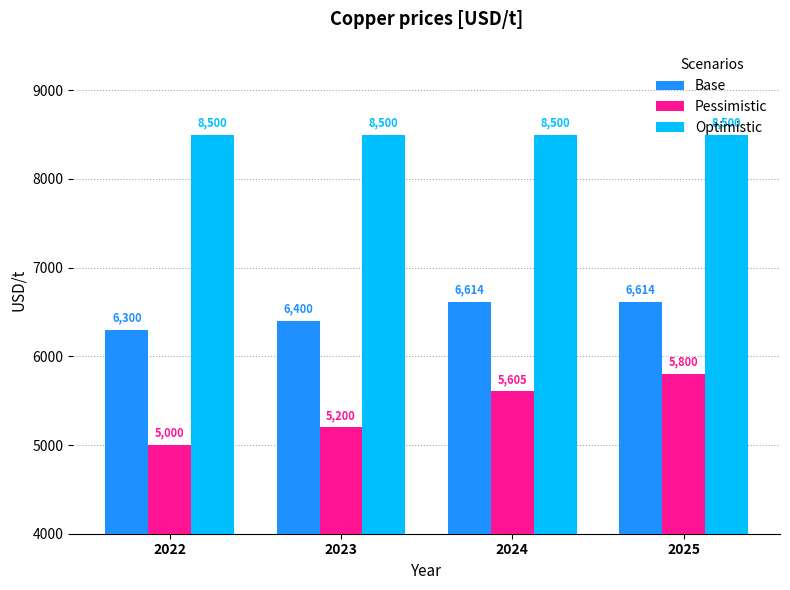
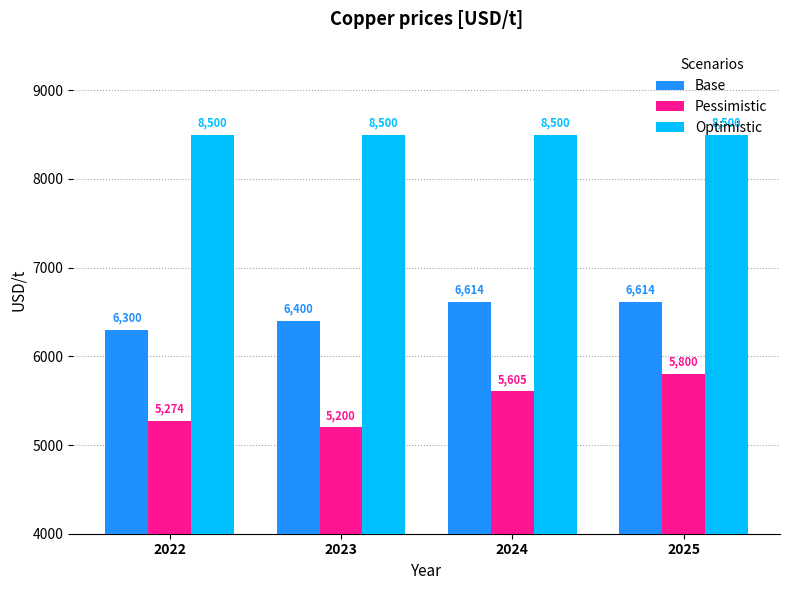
  {
    "Pessimistic": {
-     "2022": "5,000",
+     "2022": "5,274",
      "2023": "5,200",
      "2024": "5,605",
      "2025": "5,800"
    }
  }
